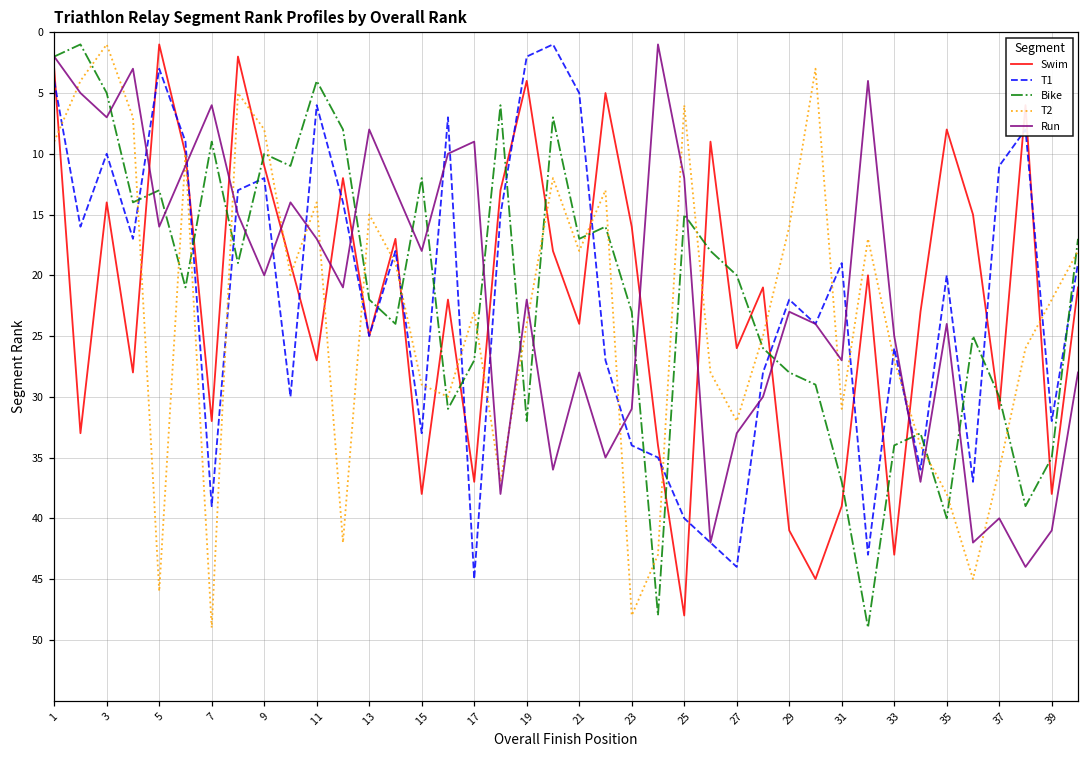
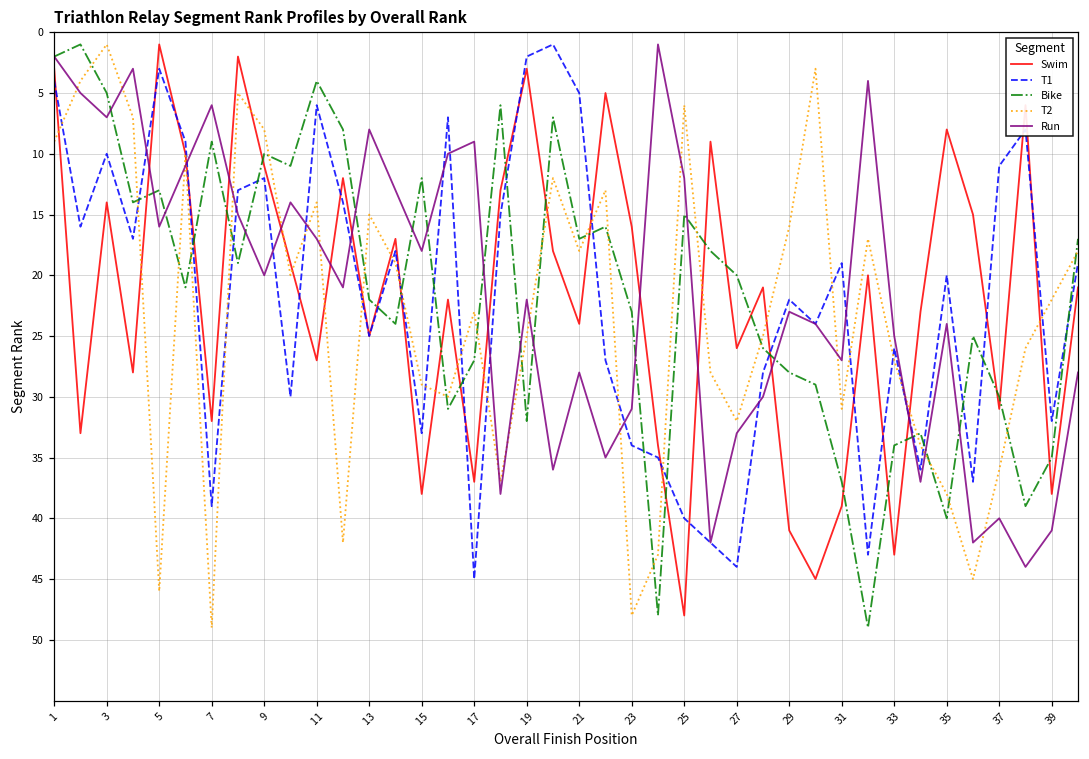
  {
    "Swim": {
      "1": 3,
      "3": 14,
      "5": 1,
      "7": 32,
      "9": 11,
      "11": 27,
      "15": 38,
      "17": 37,
-     "19": 4,
+     "19": 3,
      "21": 24,
      "23": 16,
      "25": 48,
      "27": 26,
      "29": 41,
      "31": 39,
      "33": 43,
      "35": 8,
      "37": 31,
      "39": 38
    },
    "T1": {
      "1": 4,
      "3": 10,
      "5": 3,
      "7": 39,
      "9": 12,
      "11": 6,
      "15": 33,
      "17": 45,
      "19": 2,
      "21": 5,
      "23": 34,
      "25": 40,
      "27": 44,
      "29": 22,
      "31": 19,
      "33": 26,
      "35": 20,
      "37": 11,
      "39": 32
    },
    "Bike": {
      "3": 5,
      "5": 13,
      "7": 9,
      "9": 10,
      "11": 4,
      "13": 22,
      "15": 12,
      "17": 27,
      "19": 32,
      "21": 17,
      "23": 23,
      "25": 15,
      "27": 20,
      "29": 28,
      "31": 37,
      "33": 34,
      "35": 40,
      "37": 30,
      "39": 35
    },
    "T2": {
      "1": 9,
      "3": 1,
      "5": 46,
      "7": 49,
      "9": 8,
      "11": 14,
      "13": 15,
      "15": 29,
      "17": 23,
-     "19": 24,
+     "19": 25,
      "21": 18,
      "23": 48,
      "25": 6,
      "27": 32,
      "29": 16,
      "31": 31,
      "33": 27,
      "35": 38,
      "37": 36,
      "39": 22
    },
    "Run": {
      "3": 7,
      "5": 16,
      "7": 6,
      "9": 20,
      "11": 17,
      "13": 8,
      "15": 18,
      "17": 9,
      "19": 22,
      "21": 28,
      "23": 31,
      "25": 12,
      "27": 33,
      "29": 23,
      "31": 27,
      "33": 25,
      "35": 24,
      "37": 40,
      "39": 41
    }
  }
